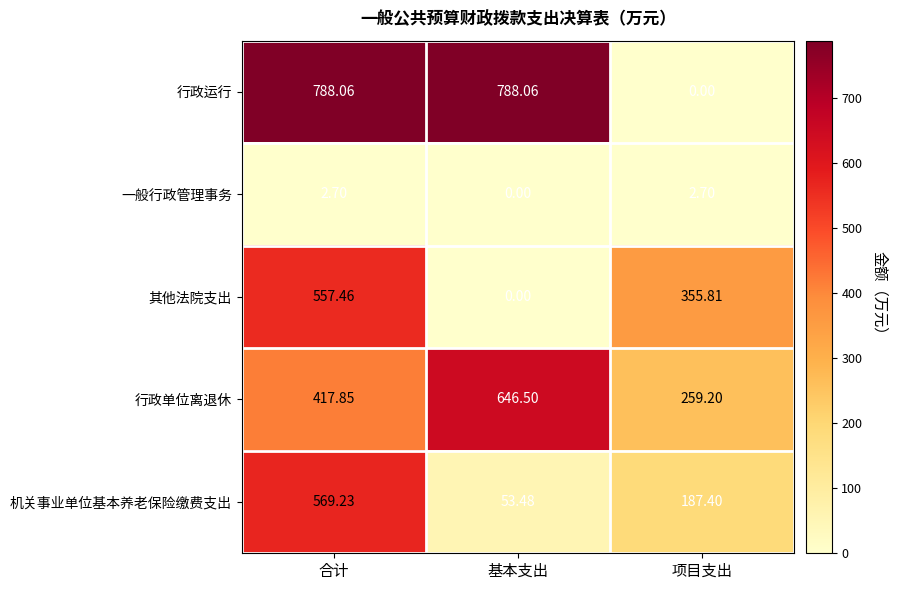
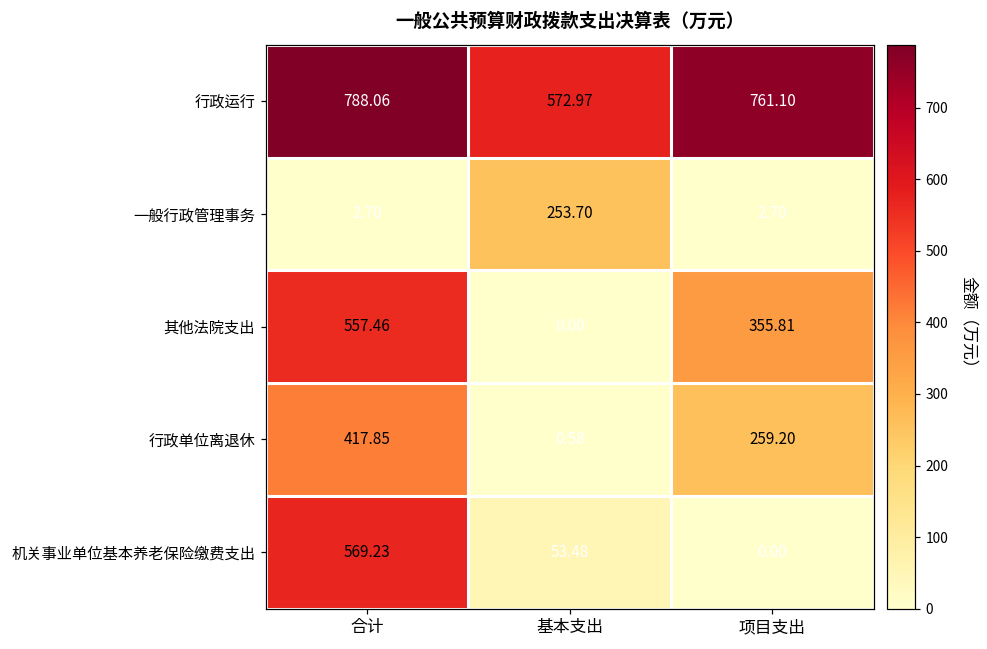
  {
    "行政运行": {
      "合计": 788.06,
-     "基本支出": 788.06,
-     "项目支出": 0.00
+     "基本支出": 572.97,
+     "项目支出": 761.10
    },
    "一般行政管理事务": {
      "合计": 2.70,
-     "基本支出": 0.00,
+     "基本支出": 253.70,
      "项目支出": 2.70
    },
    "其他法院支出": {
      "合计": 557.46,
      "基本支出": 0.00,
      "项目支出": 355.81
    },
    "行政单位离退休": {
      "合计": 417.85,
-     "基本支出": 646.50,
+     "基本支出": 0.58,
      "项目支出": 259.20
    },
    "机关事业单位基本养老保险缴费支出": {
      "合计": 569.23,
      "基本支出": 53.48,
-     "项目支出": 187.40
+     "项目支出": 0.00
    }
  }
